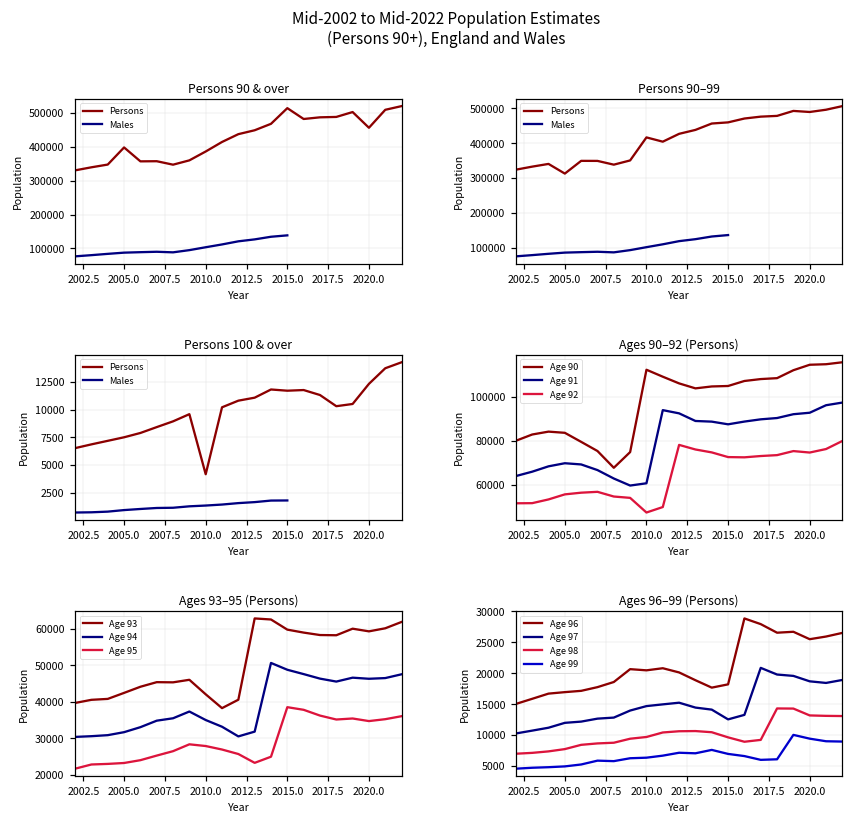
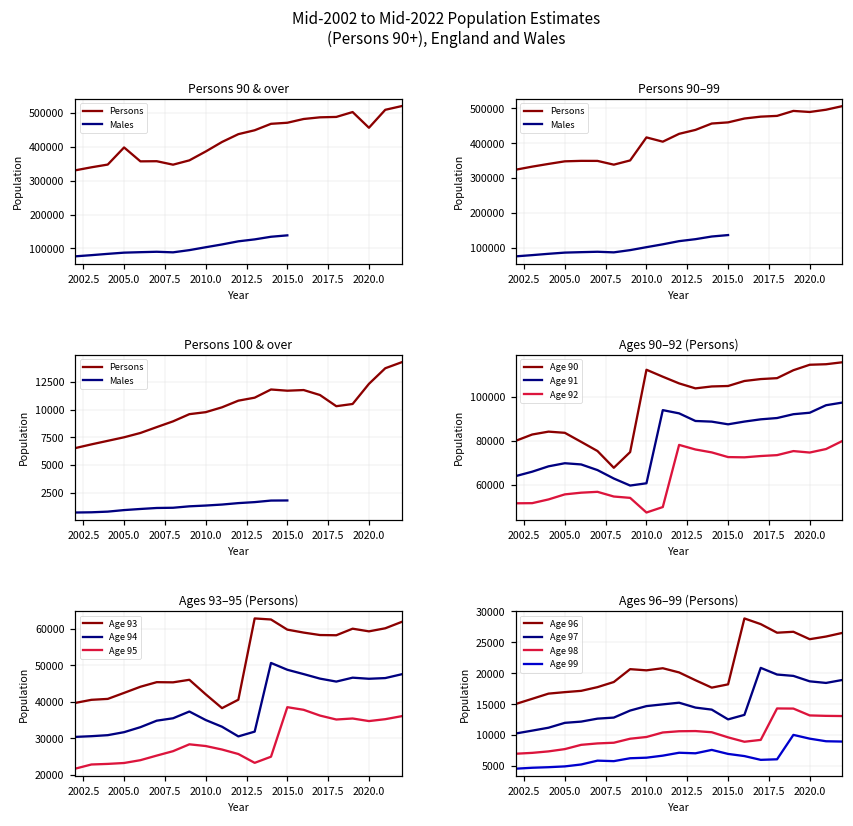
  {
    "Persons 90 & over": {
      "Persons": {
        "2005.0": 400000,
        "2010.0": 390000,
-       "2015.0": 510000,
+       "2015.0": 470000,
        "2020.0": 460000
      },
      "Males": {
        "2005.0": 90000,
        "2010.0": 100000,
        "2015.0": 140000
      }
    },
    "Persons 90–99": {
      "Persons": {
-       "2005.0": 310000,
+       "2005.0": 350000,
        "2010.0": 420000,
        "2015.0": 460000,
        "2020.0": 490000
      },
      "Males": {
        "2005.0": 90000,
        "2010.0": 100000,
        "2015.0": 140000
      }
    },
    "Persons 100 & over": {
      "Persons": {
        "2005.0": 7500,
-       "2010.0": 4200,
+       "2010.0": 9800,
        "2015.0": 11700,
        "2020.0": 12300
      },
      "Males": {
        "2005.0": 900,
        "2010.0": 1300,
        "2015.0": 1800
      }
    },
    "Ages 90–92 (Persons)": {
      "Age 90": {
        "2005.0": 84000,
        "2010.0": 112000,
        "2015.0": 105000,
        "2020.0": 115000
      },
      "Age 91": {
        "2005.0": 70000,
        "2010.0": 61000,
        "2015.0": 88000,
        "2020.0": 93000
      },
      "Age 92": {
        "2005.0": 56000,
        "2010.0": 47000,
        "2015.0": 73000,
        "2020.0": 75000
      }
    },
    "Ages 93–95 (Persons)": {
      "Age 93": {
        "2005.0": 42000,
        "2010.0": 42000,
        "2015.0": 60000,
        "2020.0": 59000
      },
      "Age 94": {
        "2005.0": 32000,
        "2010.0": 35000,
        "2015.0": 49000,
        "2020.0": 46000
      },
      "Age 95": {
        "2005.0": 23000,
        "2010.0": 28000,
        "2015.0": 38000,
        "2020.0": 35000
      }
    },
    "Ages 96–99 (Persons)": {
      "Age 96": {
        "2005.0": 17000,
        "2010.0": 20000,
        "2015.0": 18000,
        "2020.0": 26000
      },
      "Age 97": {
        "2005.0": 12000,
        "2010.0": 15000,
        "2015.0": 13000,
        "2020.0": 19000
      },
      "Age 98": {
        "2005.0": 8000,
        "2010.0": 10000,
        "2015.0": 10000,
        "2020.0": 13000
      },
      "Age 99": {
        "2005.0": 5000,
        "2010.0": 6000,
        "2015.0": 7000,
        "2020.0": 9000
      }
    }
  }
